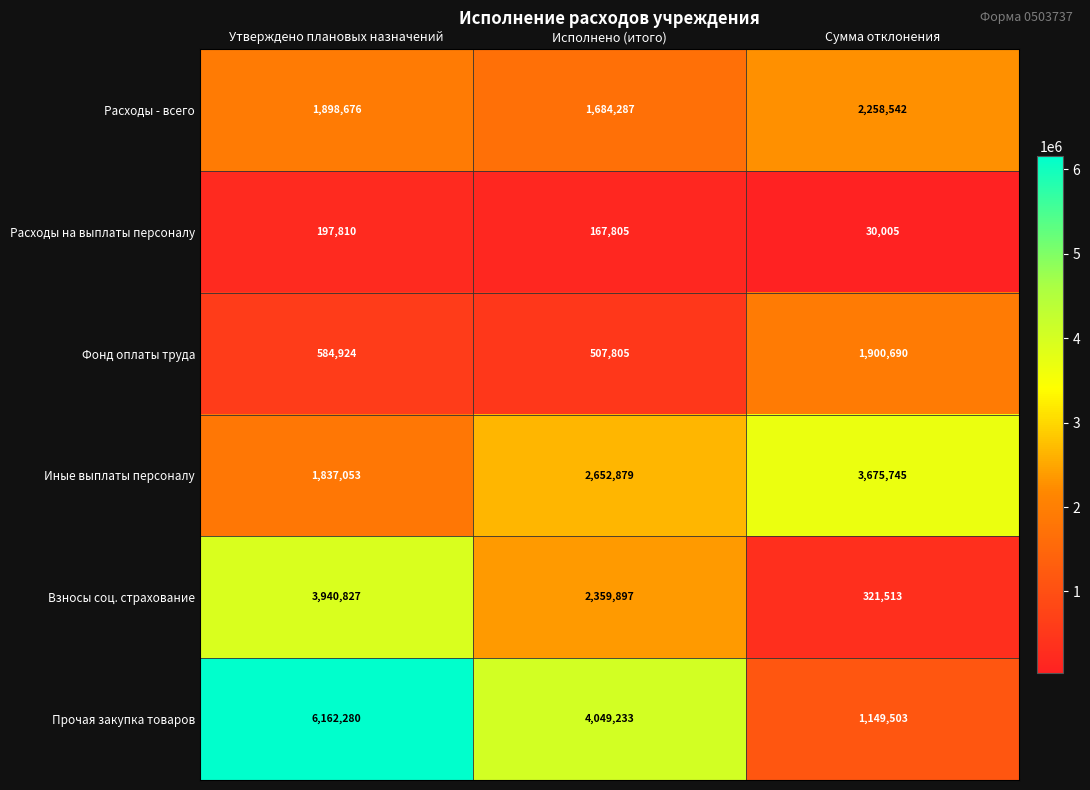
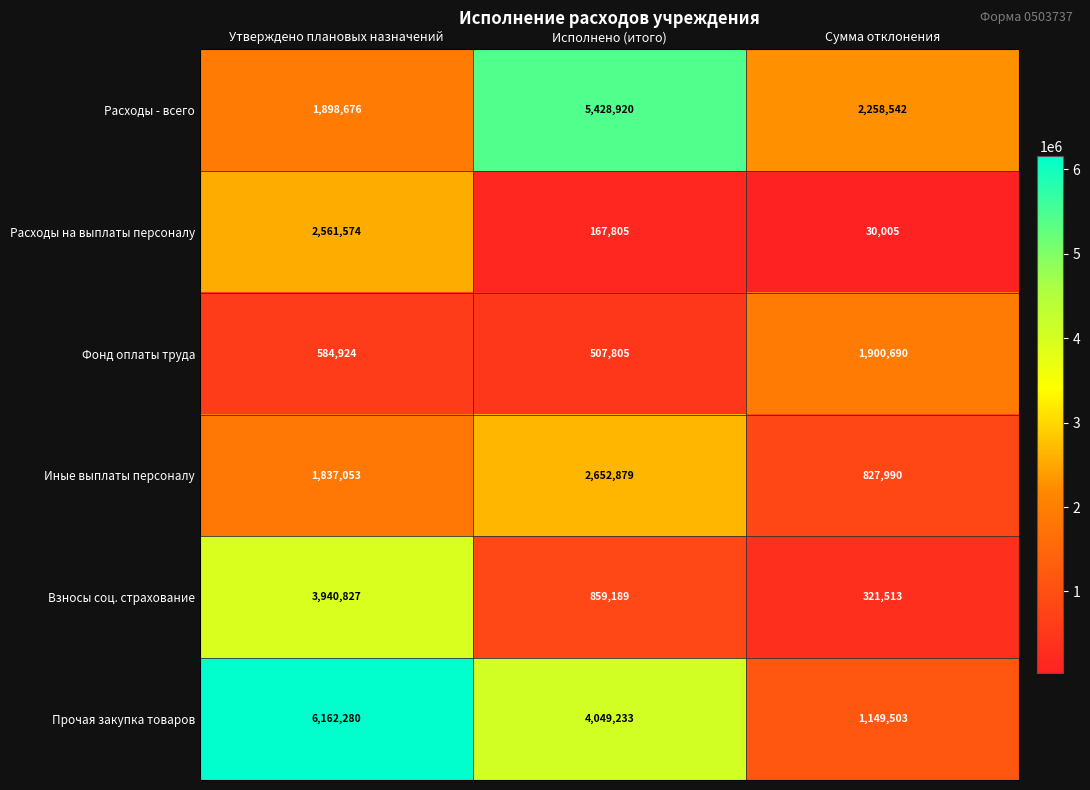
  {
    "Расходы - всего": {
      "Утверждено плановых назначений": "1,898,676",
-     "Исполнено (итого)": "1,684,287",
+     "Исполнено (итого)": "5,428,920",
      "Сумма отклонения": "2,258,542"
    },
    "Расходы на выплаты персоналу": {
-     "Утверждено плановых назначений": "197,810",
+     "Утверждено плановых назначений": "2,561,574",
      "Исполнено (итого)": "167,805",
      "Сумма отклонения": "30,005"
    },
    "Фонд оплаты труда": {
      "Утверждено плановых назначений": "584,924",
      "Исполнено (итого)": "507,805",
      "Сумма отклонения": "1,900,690"
    },
    "Иные выплаты персоналу": {
      "Утверждено плановых назначений": "1,837,053",
      "Исполнено (итого)": "2,652,879",
-     "Сумма отклонения": "3,675,745"
+     "Сумма отклонения": "827,990"
    },
    "Взносы соц. страхование": {
      "Утверждено плановых назначений": "3,940,827",
-     "Исполнено (итого)": "2,359,897",
+     "Исполнено (итого)": "859,189",
      "Сумма отклонения": "321,513"
    },
    "Прочая закупка товаров": {
      "Утверждено плановых назначений": "6,162,280",
      "Исполнено (итого)": "4,049,233",
      "Сумма отклонения": "1,149,503"
    }
  }
